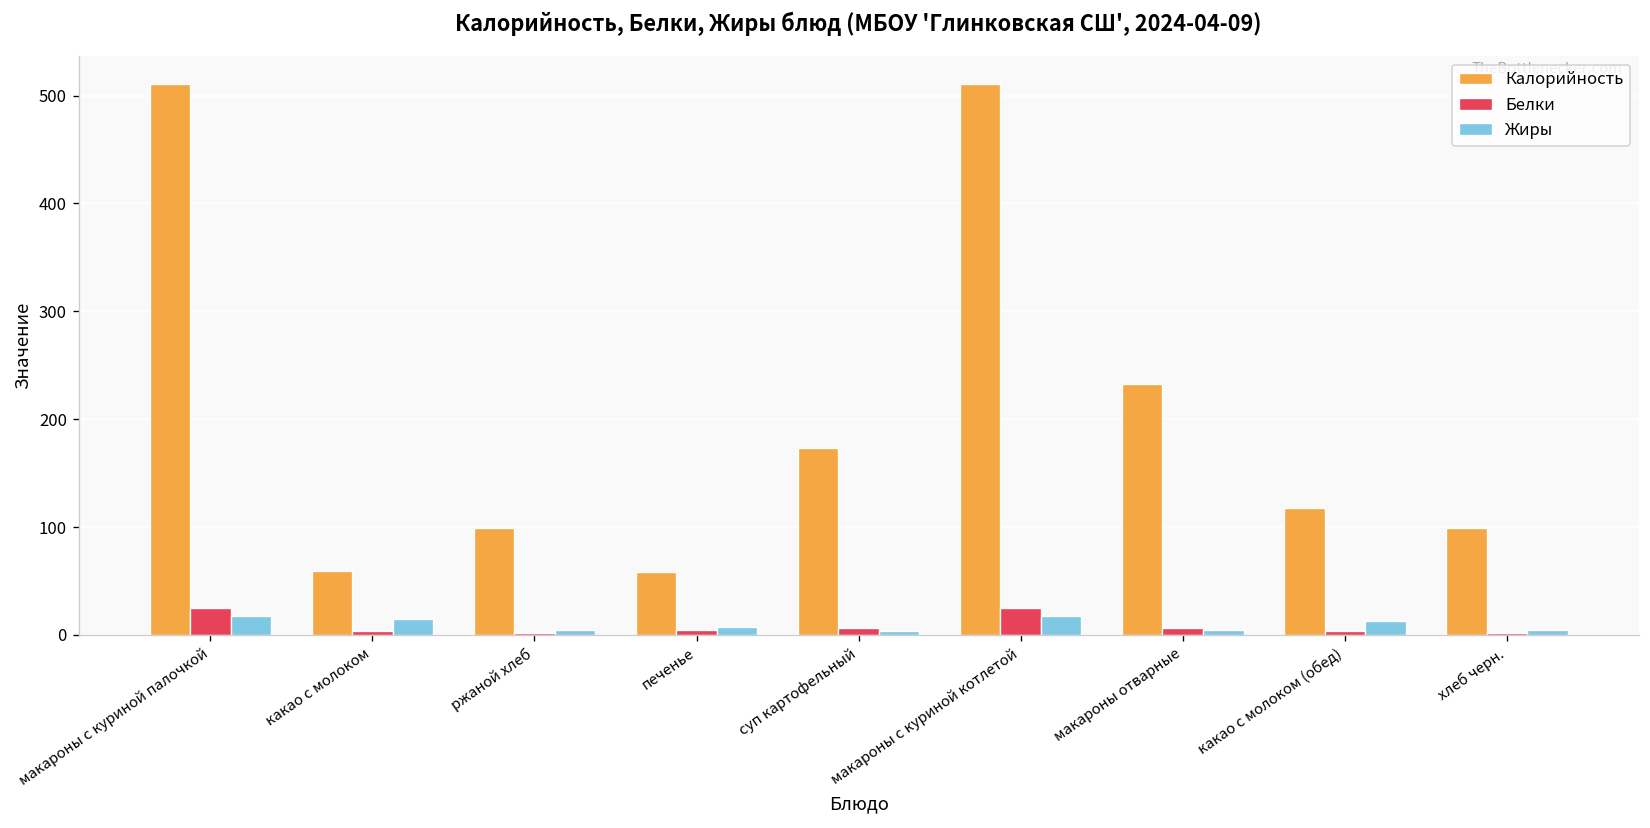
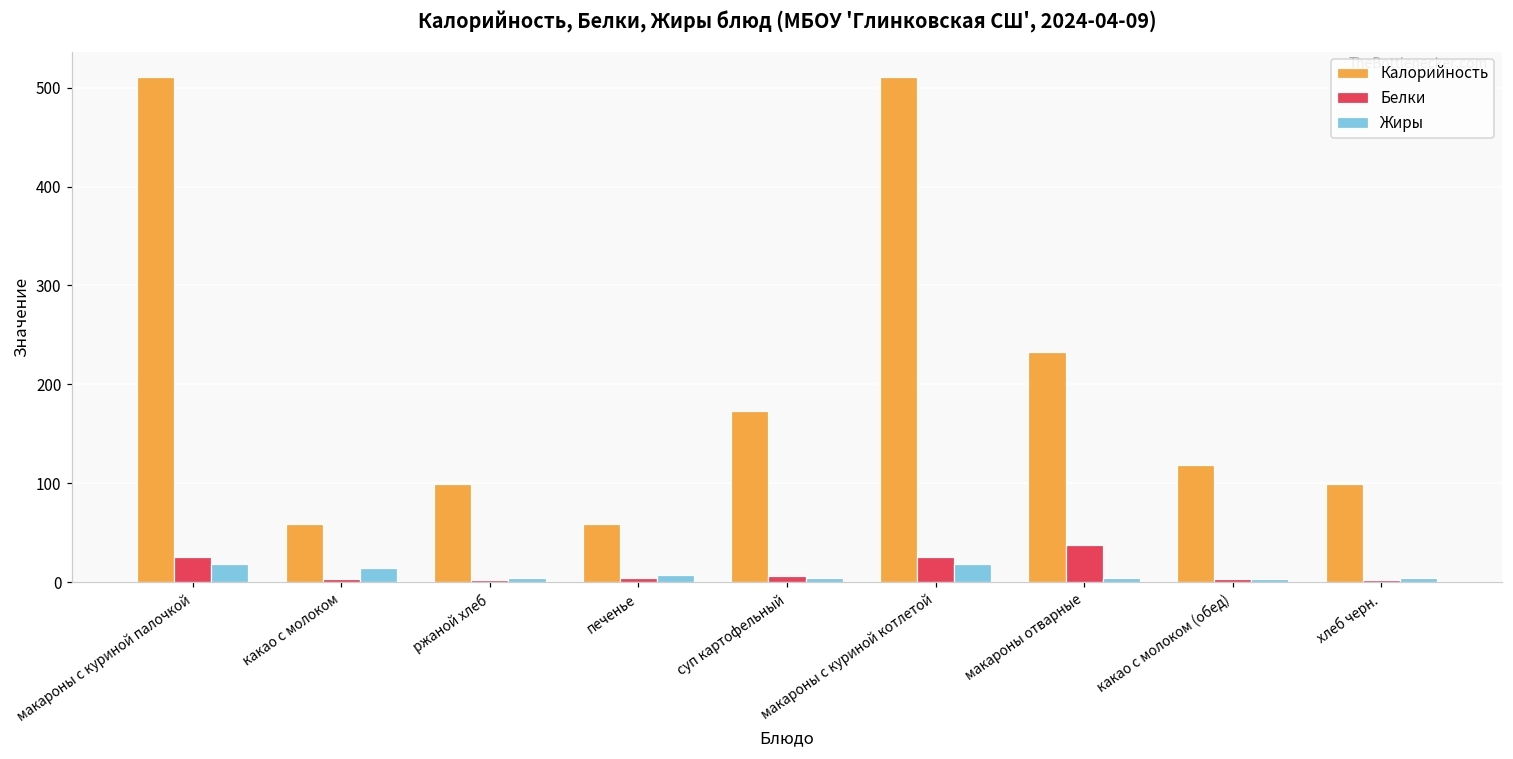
  {
    "Калорийность": {
      "макароны с куриной палочкой": 510,
      "какао с молоком": 60,
      "ржаной хлеб": 100,
      "печенье": 60,
      "суп картофельный": 170,
      "макароны с куриной котлетой": 510,
      "макароны отварные": 230,
      "какао с молоком (обед)": 120,
      "хлеб черн.": 100
    },
    "Белки": {
      "макароны с куриной палочкой": 30,
      "какао с молоком": 0,
      "печенье": 0,
      "суп картофельный": 10,
      "макароны с куриной котлетой": 30,
-     "макароны отварные": 10,
+     "макароны отварные": 40,
      "какао с молоком (обед)": 0
    },
    "Жиры": {
      "макароны с куриной палочкой": 20,
      "какао с молоком": 10,
      "ржаной хлеб": 0,
      "печенье": 10,
      "суп картофельный": 0,
      "макароны с куриной котлетой": 20,
      "макароны отварные": 0,
-     "какао с молоком (обед)": 10,
+     "какао с молоком (обед)": 0,
      "хлеб черн.": 0
    }
  }
